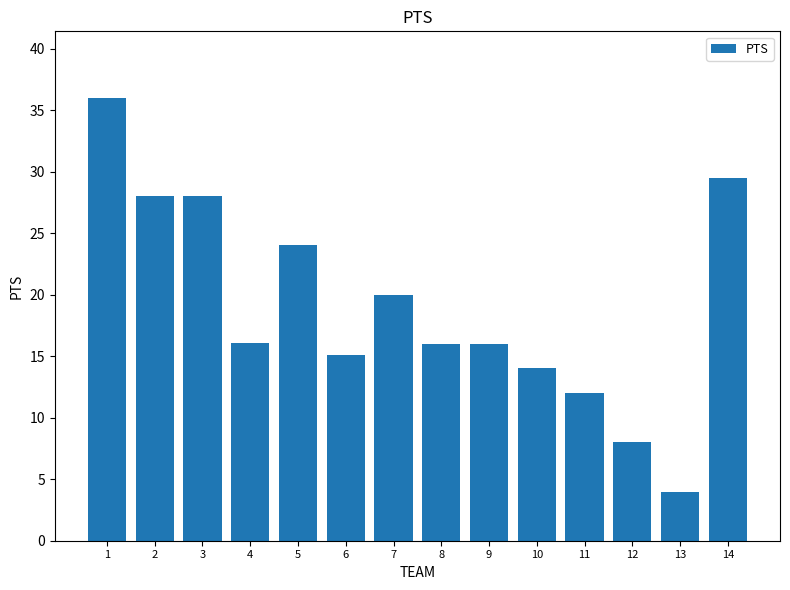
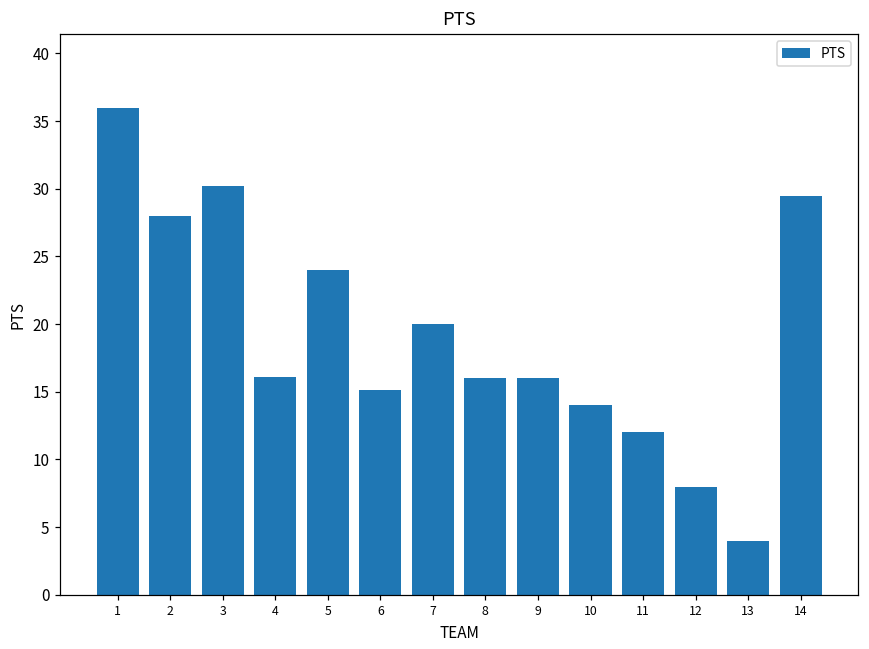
  {
    "1": 36.0,
    "2": 28.0,
-   "3": 28.0,
+   "3": 30.2,
    "4": 16.1,
    "5": 24.0,
    "6": 15.1,
    "7": 20.0,
    "8": 16.0,
    "9": 16.0,
    "10": 14.0,
    "11": 12.0,
    "12": 8.0,
    "13": 4.0,
    "14": 29.5
  }
